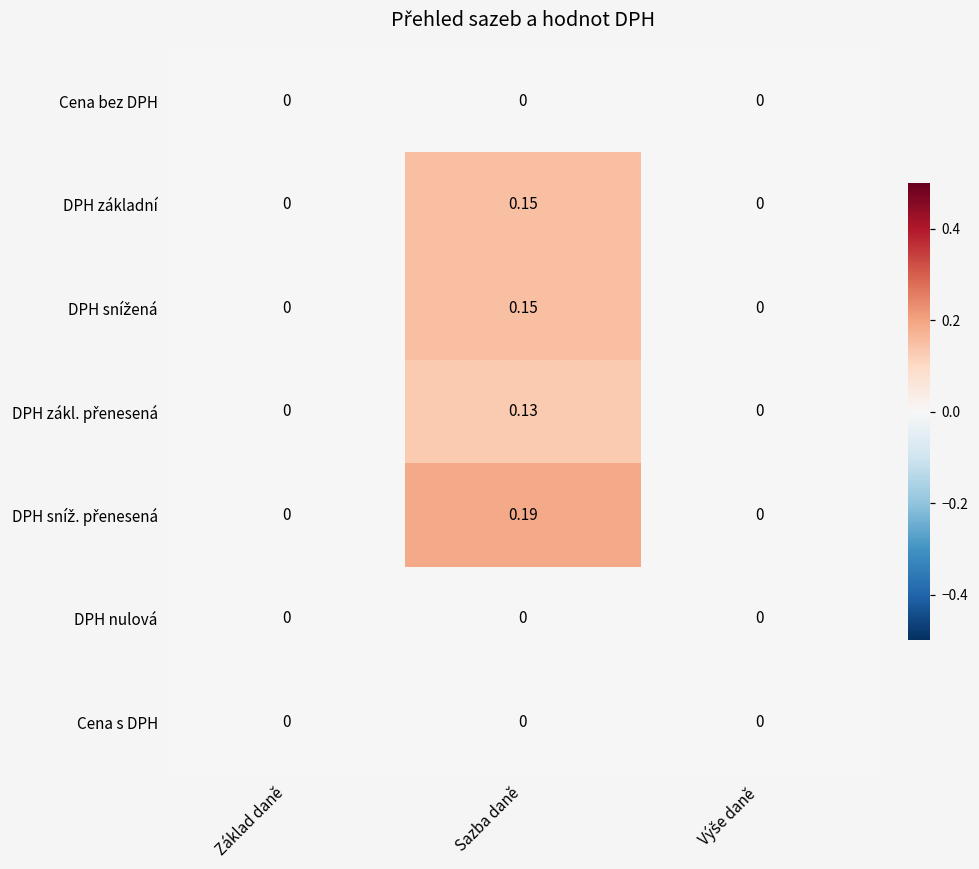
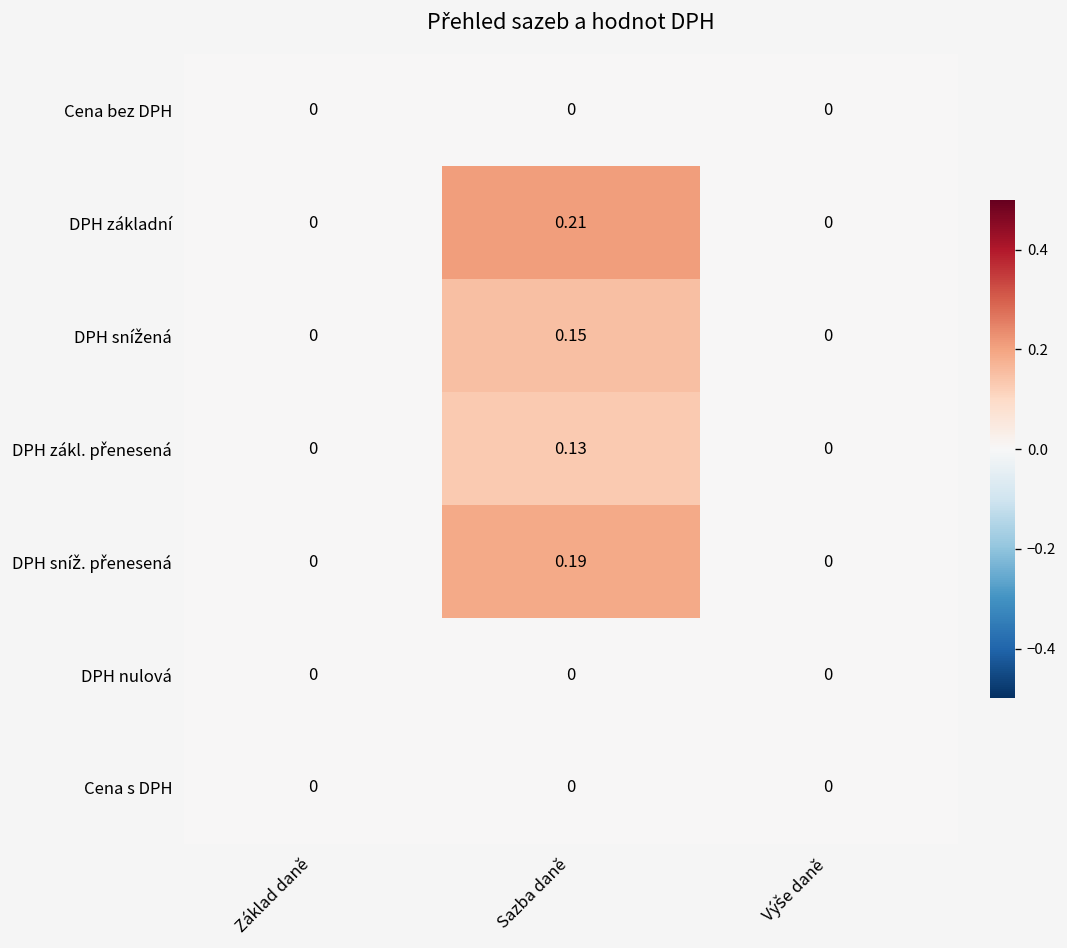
  {
    "Cena bez DPH": {
      "Základ daně": 0,
      "Sazba daně": 0,
      "Výše daně": 0
    },
    "DPH základní": {
      "Základ daně": 0,
-     "Sazba daně": 0.15,
+     "Sazba daně": 0.21,
      "Výše daně": 0
    },
    "DPH snížená": {
      "Základ daně": 0,
      "Sazba daně": 0.15,
      "Výše daně": 0
    },
    "DPH zákl. přenesená": {
      "Základ daně": 0,
      "Sazba daně": 0.13,
      "Výše daně": 0
    },
    "DPH sníž. přenesená": {
      "Základ daně": 0,
      "Sazba daně": 0.19,
      "Výše daně": 0
    },
    "DPH nulová": {
      "Základ daně": 0,
      "Sazba daně": 0,
      "Výše daně": 0
    },
    "Cena s DPH": {
      "Základ daně": 0,
      "Sazba daně": 0,
      "Výše daně": 0
    }
  }
